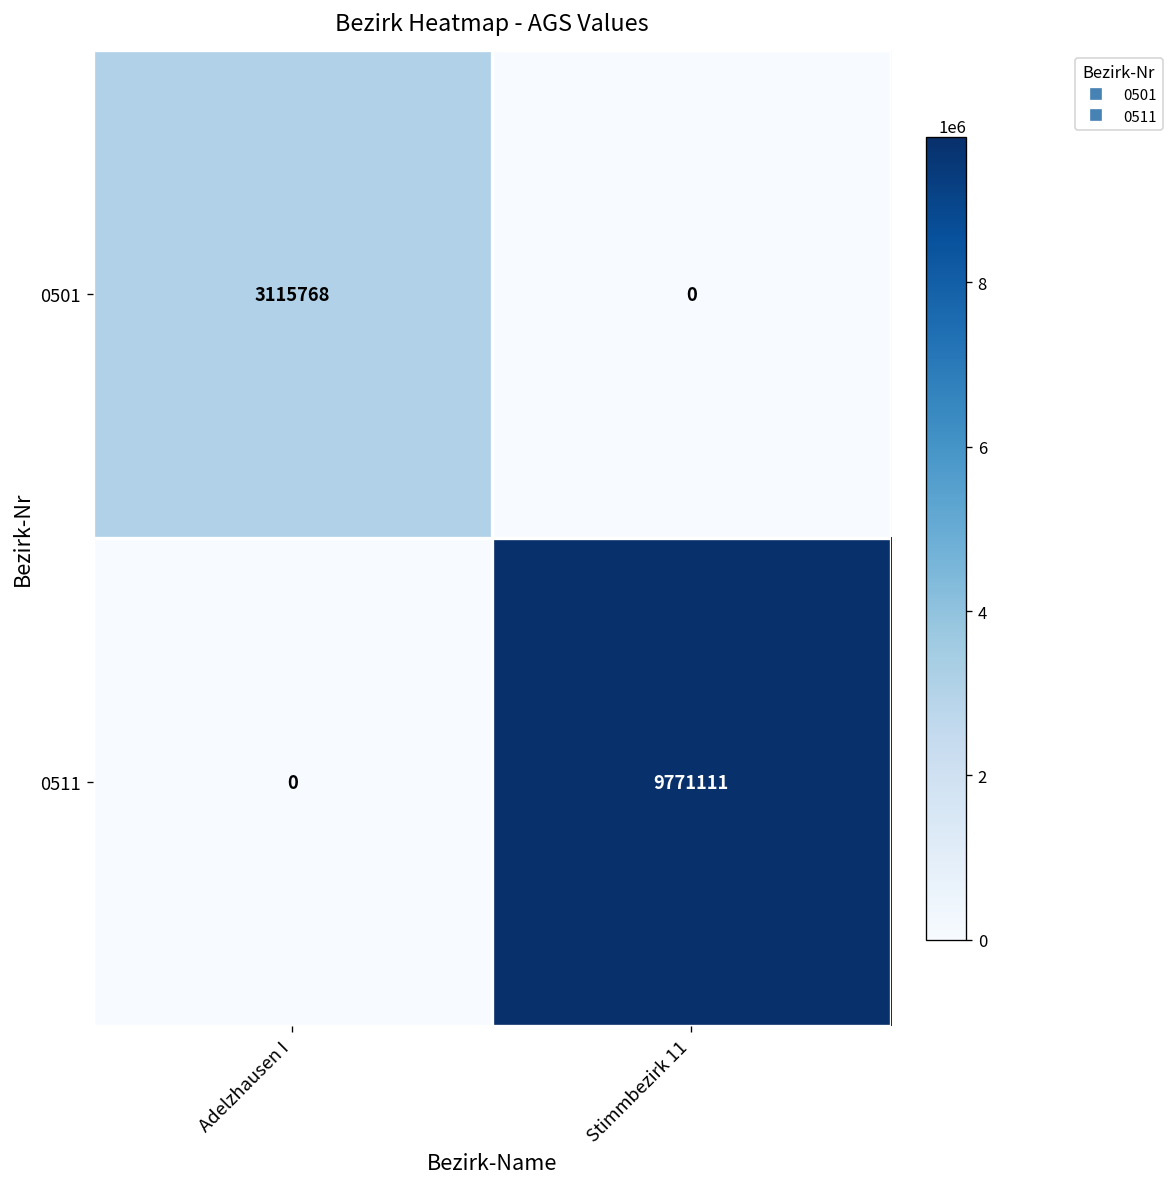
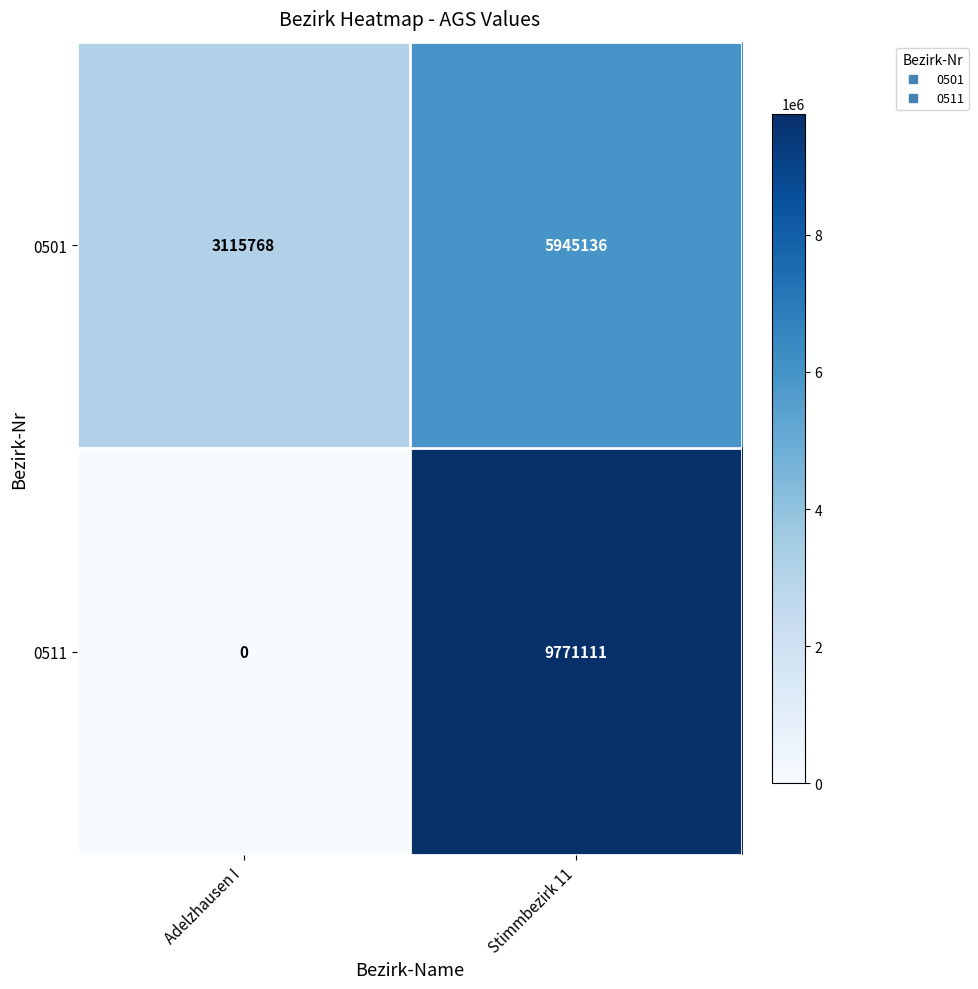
  {
    "0501": {
      "Adelzhausen I": 3115768,
-     "Stimmbezirk 11": 0
+     "Stimmbezirk 11": 5945136
    },
    "0511": {
      "Adelzhausen I": 0,
      "Stimmbezirk 11": 9771111
    }
  }
